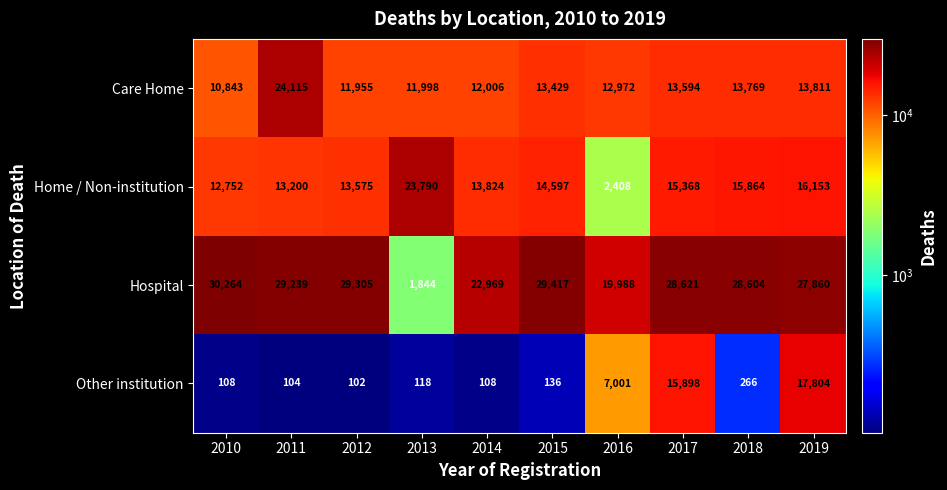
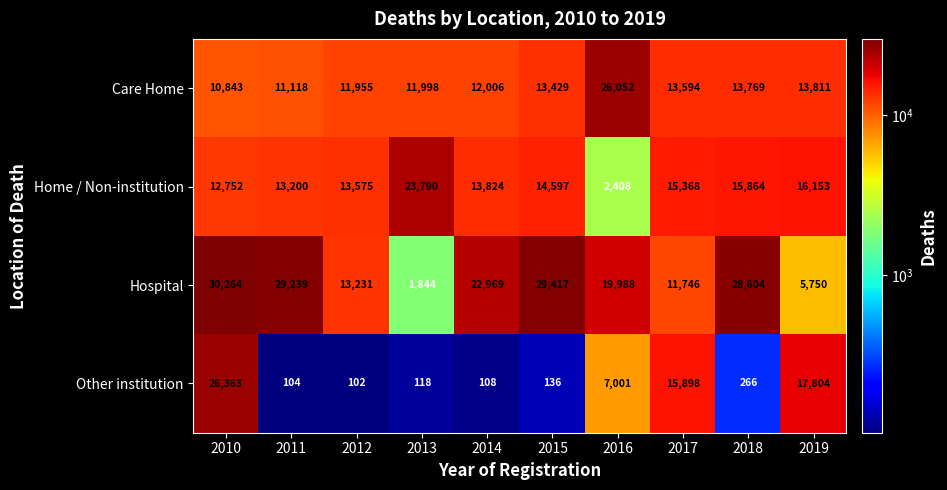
  {
    "Care Home": {
      "2010": "10,843",
-     "2011": "24,115",
+     "2011": "11,118",
      "2012": "11,955",
      "2013": "11,998",
      "2014": "12,006",
      "2015": "13,429",
-     "2016": "12,972",
+     "2016": "26,052",
      "2017": "13,594",
      "2018": "13,769",
      "2019": "13,811"
    },
    "Home / Non-institution": {
      "2010": "12,752",
      "2011": "13,200",
      "2012": "13,575",
      "2013": "23,790",
      "2014": "13,824",
      "2015": "14,597",
      "2016": "2,408",
      "2017": "15,368",
      "2018": "15,864",
      "2019": "16,153"
    },
    "Hospital": {
      "2010": "30,264",
      "2011": "29,239",
-     "2012": "29,305",
+     "2012": "13,231",
      "2013": "1,844",
      "2014": "22,969",
      "2015": "29,417",
      "2016": "19,988",
-     "2017": "28,621",
+     "2017": "11,746",
      "2018": "28,604",
-     "2019": "27,860"
+     "2019": "5,750"
    },
    "Other institution": {
-     "2010": "108",
+     "2010": "26,363",
      "2011": "104",
      "2012": "102",
      "2013": "118",
      "2014": "108",
      "2015": "136",
      "2016": "7,001",
      "2017": "15,898",
      "2018": "266",
      "2019": "17,804"
    }
  }
